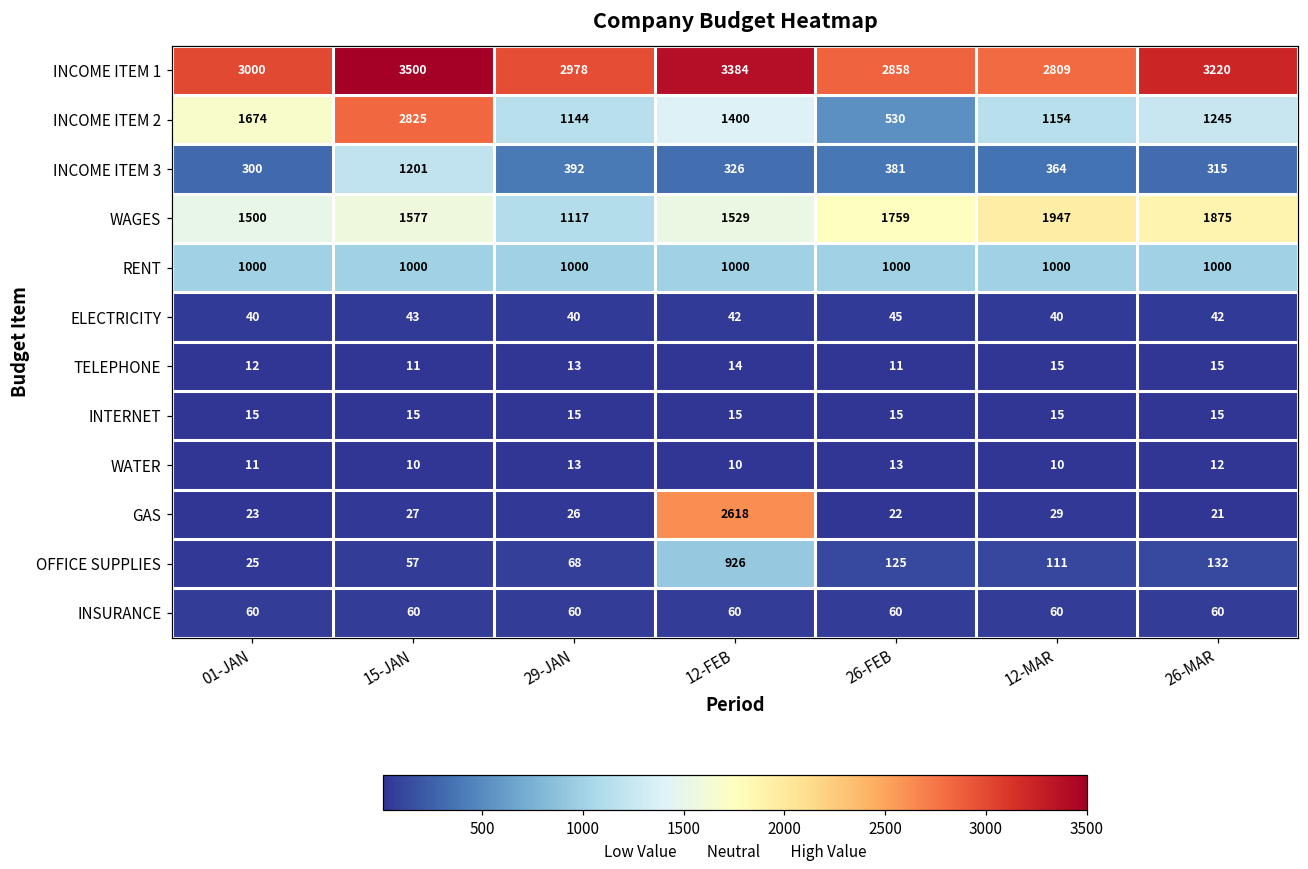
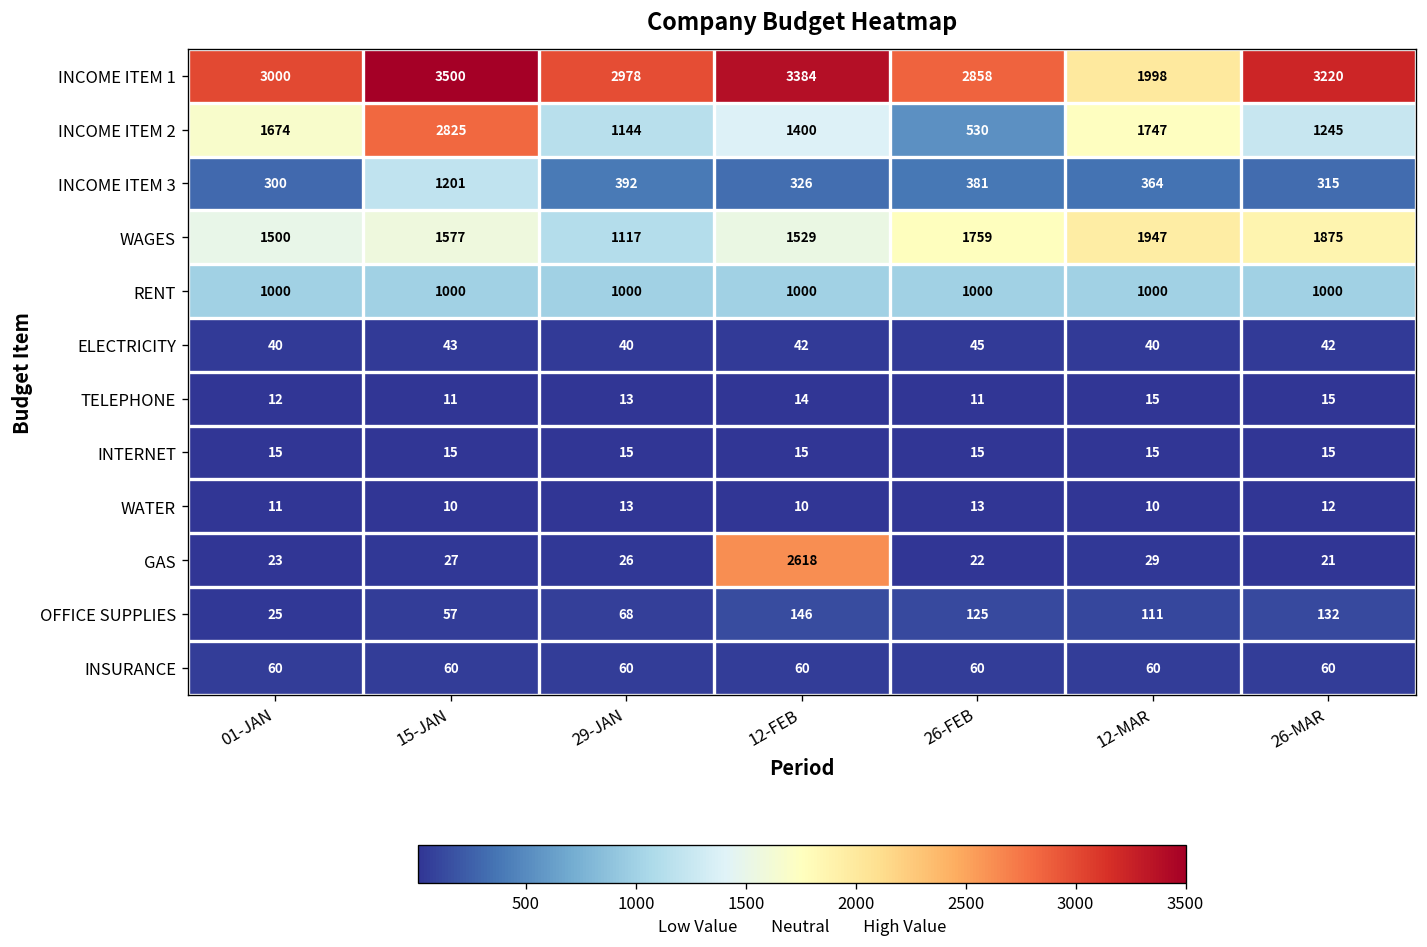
  {
    "INCOME ITEM 1": {
      "01-JAN": 3000,
      "15-JAN": 3500,
      "29-JAN": 2978,
      "12-FEB": 3384,
      "26-FEB": 2858,
-     "12-MAR": 2809,
+     "12-MAR": 1998,
      "26-MAR": 3220
    },
    "INCOME ITEM 2": {
      "01-JAN": 1674,
      "15-JAN": 2825,
      "29-JAN": 1144,
      "12-FEB": 1400,
      "26-FEB": 530,
-     "12-MAR": 1154,
+     "12-MAR": 1747,
      "26-MAR": 1245
    },
    "INCOME ITEM 3": {
      "01-JAN": 300,
      "15-JAN": 1201,
      "29-JAN": 392,
      "12-FEB": 326,
      "26-FEB": 381,
      "12-MAR": 364,
      "26-MAR": 315
    },
    "WAGES": {
      "01-JAN": 1500,
      "15-JAN": 1577,
      "29-JAN": 1117,
      "12-FEB": 1529,
      "26-FEB": 1759,
      "12-MAR": 1947,
      "26-MAR": 1875
    },
    "RENT": {
      "01-JAN": 1000,
      "15-JAN": 1000,
      "29-JAN": 1000,
      "12-FEB": 1000,
      "26-FEB": 1000,
      "12-MAR": 1000,
      "26-MAR": 1000
    },
    "ELECTRICITY": {
      "01-JAN": 40,
      "15-JAN": 43,
      "29-JAN": 40,
      "12-FEB": 42,
      "26-FEB": 45,
      "12-MAR": 40,
      "26-MAR": 42
    },
    "TELEPHONE": {
      "01-JAN": 12,
      "15-JAN": 11,
      "29-JAN": 13,
      "12-FEB": 14,
      "26-FEB": 11,
      "12-MAR": 15,
      "26-MAR": 15
    },
    "INTERNET": {
      "01-JAN": 15,
      "15-JAN": 15,
      "29-JAN": 15,
      "12-FEB": 15,
      "26-FEB": 15,
      "12-MAR": 15,
      "26-MAR": 15
    },
    "WATER": {
      "01-JAN": 11,
      "15-JAN": 10,
      "29-JAN": 13,
      "12-FEB": 10,
      "26-FEB": 13,
      "12-MAR": 10,
      "26-MAR": 12
    },
    "GAS": {
      "01-JAN": 23,
      "15-JAN": 27,
      "29-JAN": 26,
      "12-FEB": 2618,
      "26-FEB": 22,
      "12-MAR": 29,
      "26-MAR": 21
    },
    "OFFICE SUPPLIES": {
      "01-JAN": 25,
      "15-JAN": 57,
      "29-JAN": 68,
-     "12-FEB": 926,
+     "12-FEB": 146,
      "26-FEB": 125,
      "12-MAR": 111,
      "26-MAR": 132
    },
    "INSURANCE": {
      "01-JAN": 60,
      "15-JAN": 60,
      "29-JAN": 60,
      "12-FEB": 60,
      "26-FEB": 60,
      "12-MAR": 60,
      "26-MAR": 60
    }
  }
